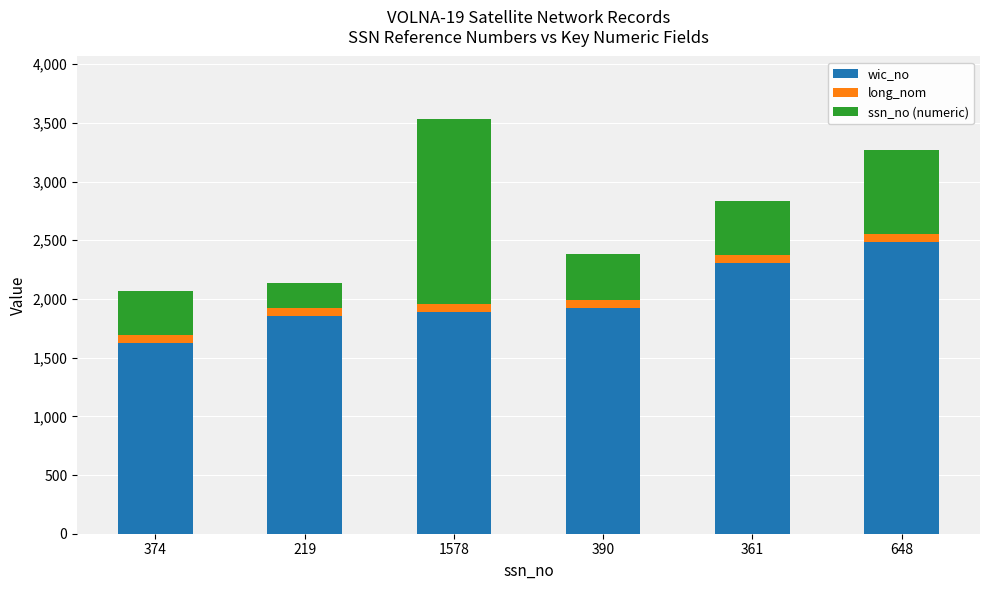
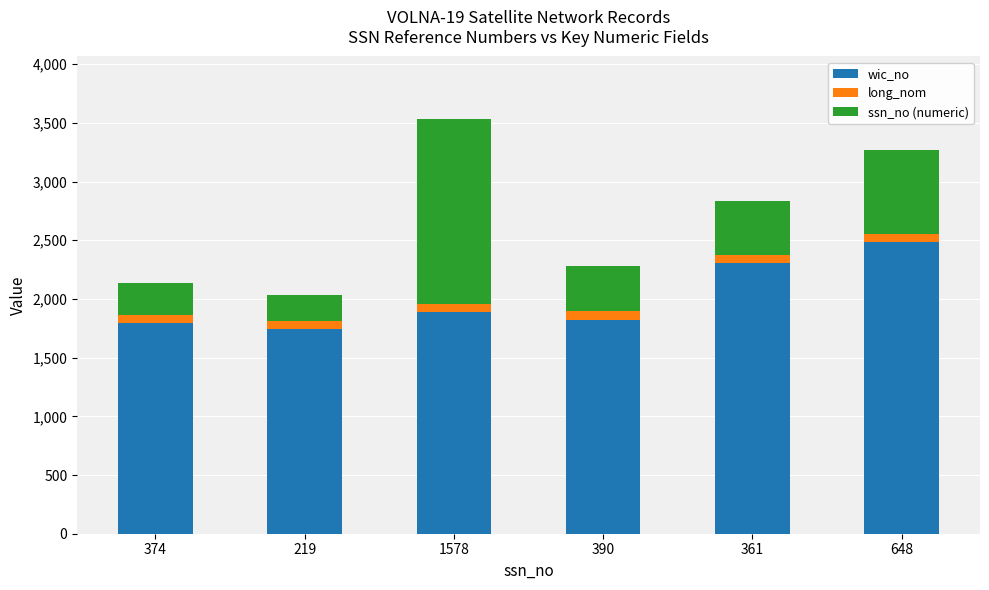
  {
    "wic_no": {
-     "374": "1,630",
-     "219": "1,850",
+     "374": "1,790",
+     "219": "1,740",
      "1578": "1,890",
-     "390": "1,920",
+     "390": "1,820",
      "361": "2,310",
      "648": "2,490"
    },
    "long_nom": {
      "374": "70",
      "219": "70",
      "1578": "70",
      "390": "70",
      "361": "70",
      "648": "70"
    },
    "ssn_no (numeric)": {
-     "374": "370",
+     "374": "280",
      "219": "220",
      "1578": "1,580",
      "390": "390",
      "361": "460",
      "648": "720"
    }
  }
